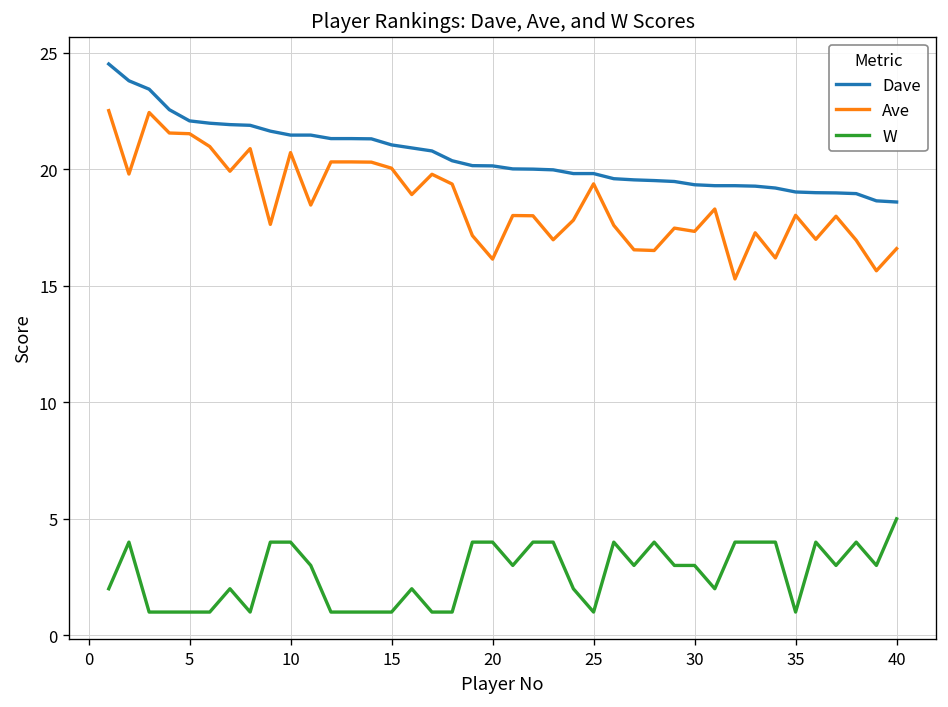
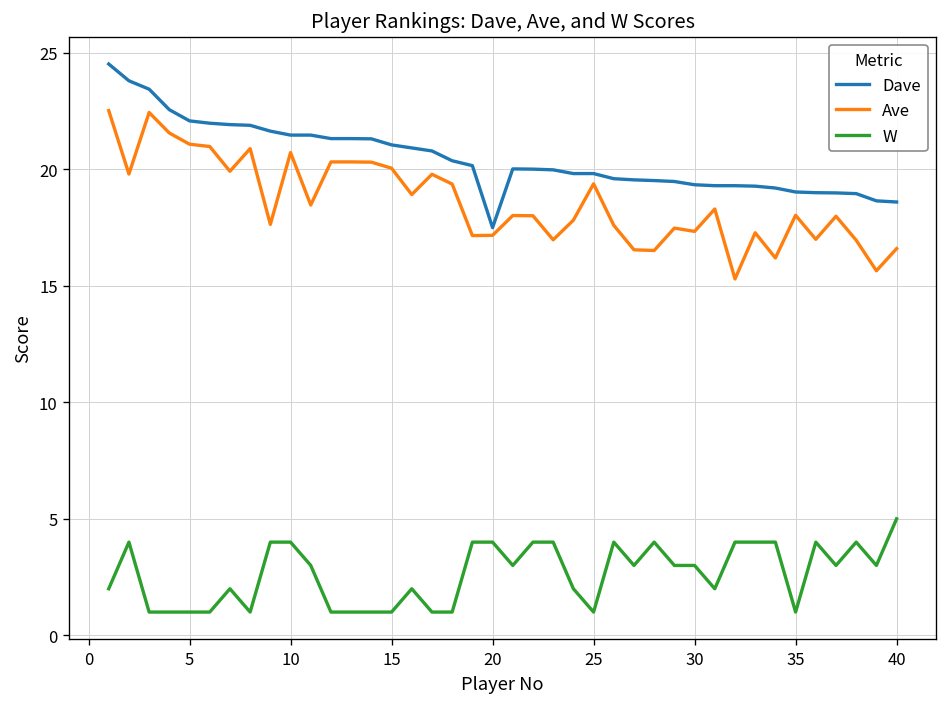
  {
    "Dave": {
      "5": 22.1,
      "10": 21.5,
      "15": 21.0,
-     "20": 20.1,
+     "20": 17.5,
      "25": 19.8,
      "30": 19.3,
      "35": 19.0,
      "40": 18.6
    },
    "Ave": {
-     "5": 21.5,
+     "5": 21.1,
      "10": 20.7,
      "15": 20.0,
-     "20": 16.1,
+     "20": 17.2,
      "25": 19.4,
      "30": 17.3,
      "35": 18.0,
      "40": 16.6
    },
    "W": {
      "5": 1.0,
      "10": 4.0,
      "15": 1.0,
      "20": 4.0,
      "25": 1.0,
      "30": 3.0,
      "35": 1.0,
      "40": 5.0
    }
  }
